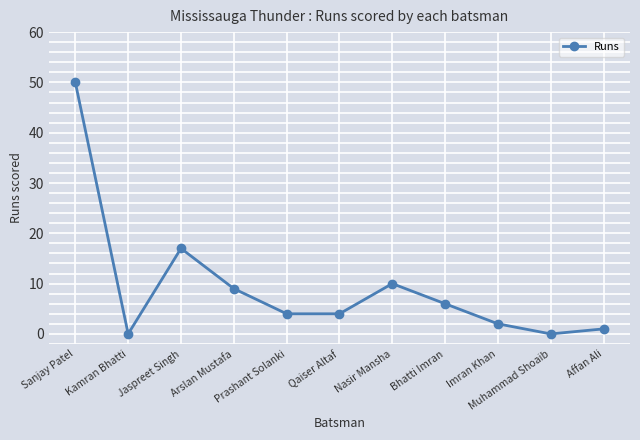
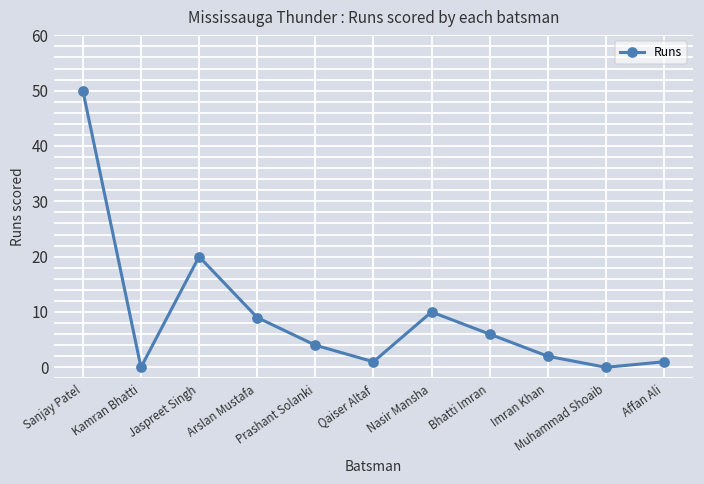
  {
    "Sanjay Patel": 50,
    "Kamran Bhatti": 0,
-   "Jaspreet Singh": 17,
+   "Jaspreet Singh": 20,
    "Arslan Mustafa": 9,
    "Prashant Solanki": 4,
-   "Qaiser Altaf": 4,
+   "Qaiser Altaf": 1,
    "Nasir Mansha": 10,
    "Bhatti Imran": 6,
    "Imran Khan": 2,
    "Muhammad Shoaib": 0,
    "Affan Ali": 1
  }
